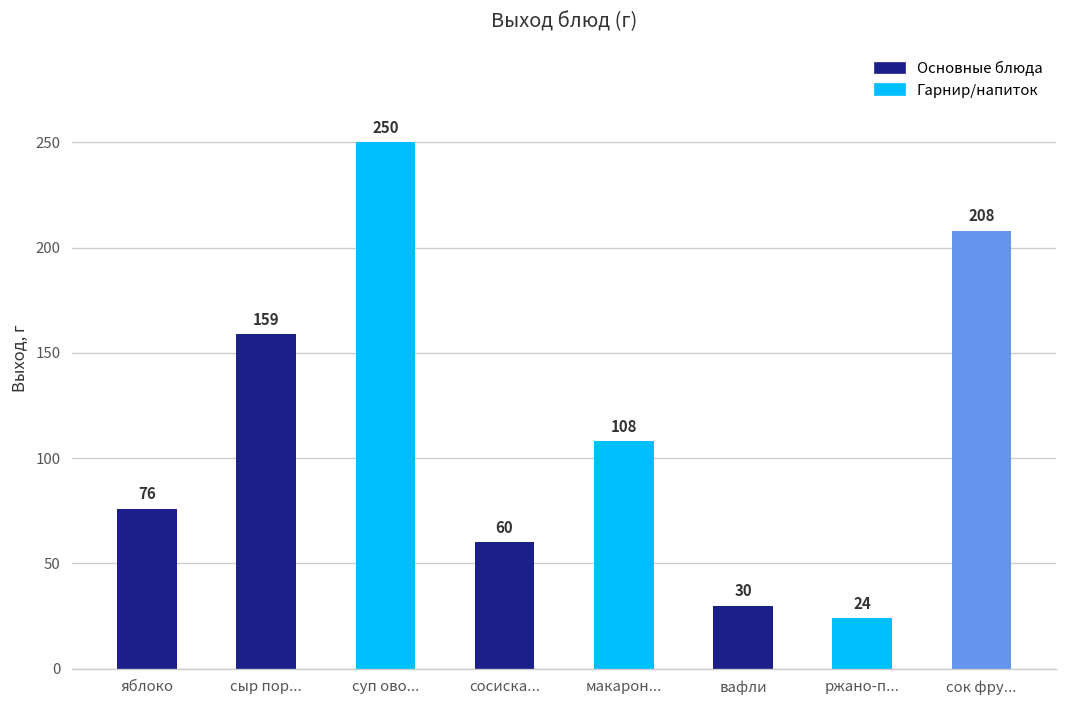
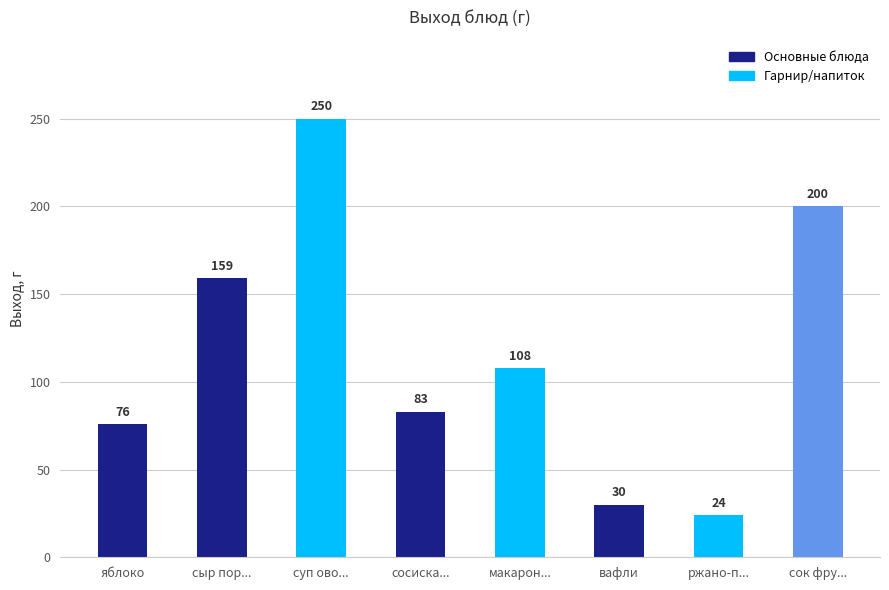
  {
    "яблоко": 76,
    "сыр пор...": 159,
    "суп ово...": 250,
-   "сосиска...": 60,
+   "сосиска...": 83,
    "макарон...": 108,
    "вафли": 30,
    "ржано-п...": 24,
-   "сок фру...": 208
+   "сок фру...": 200
  }
